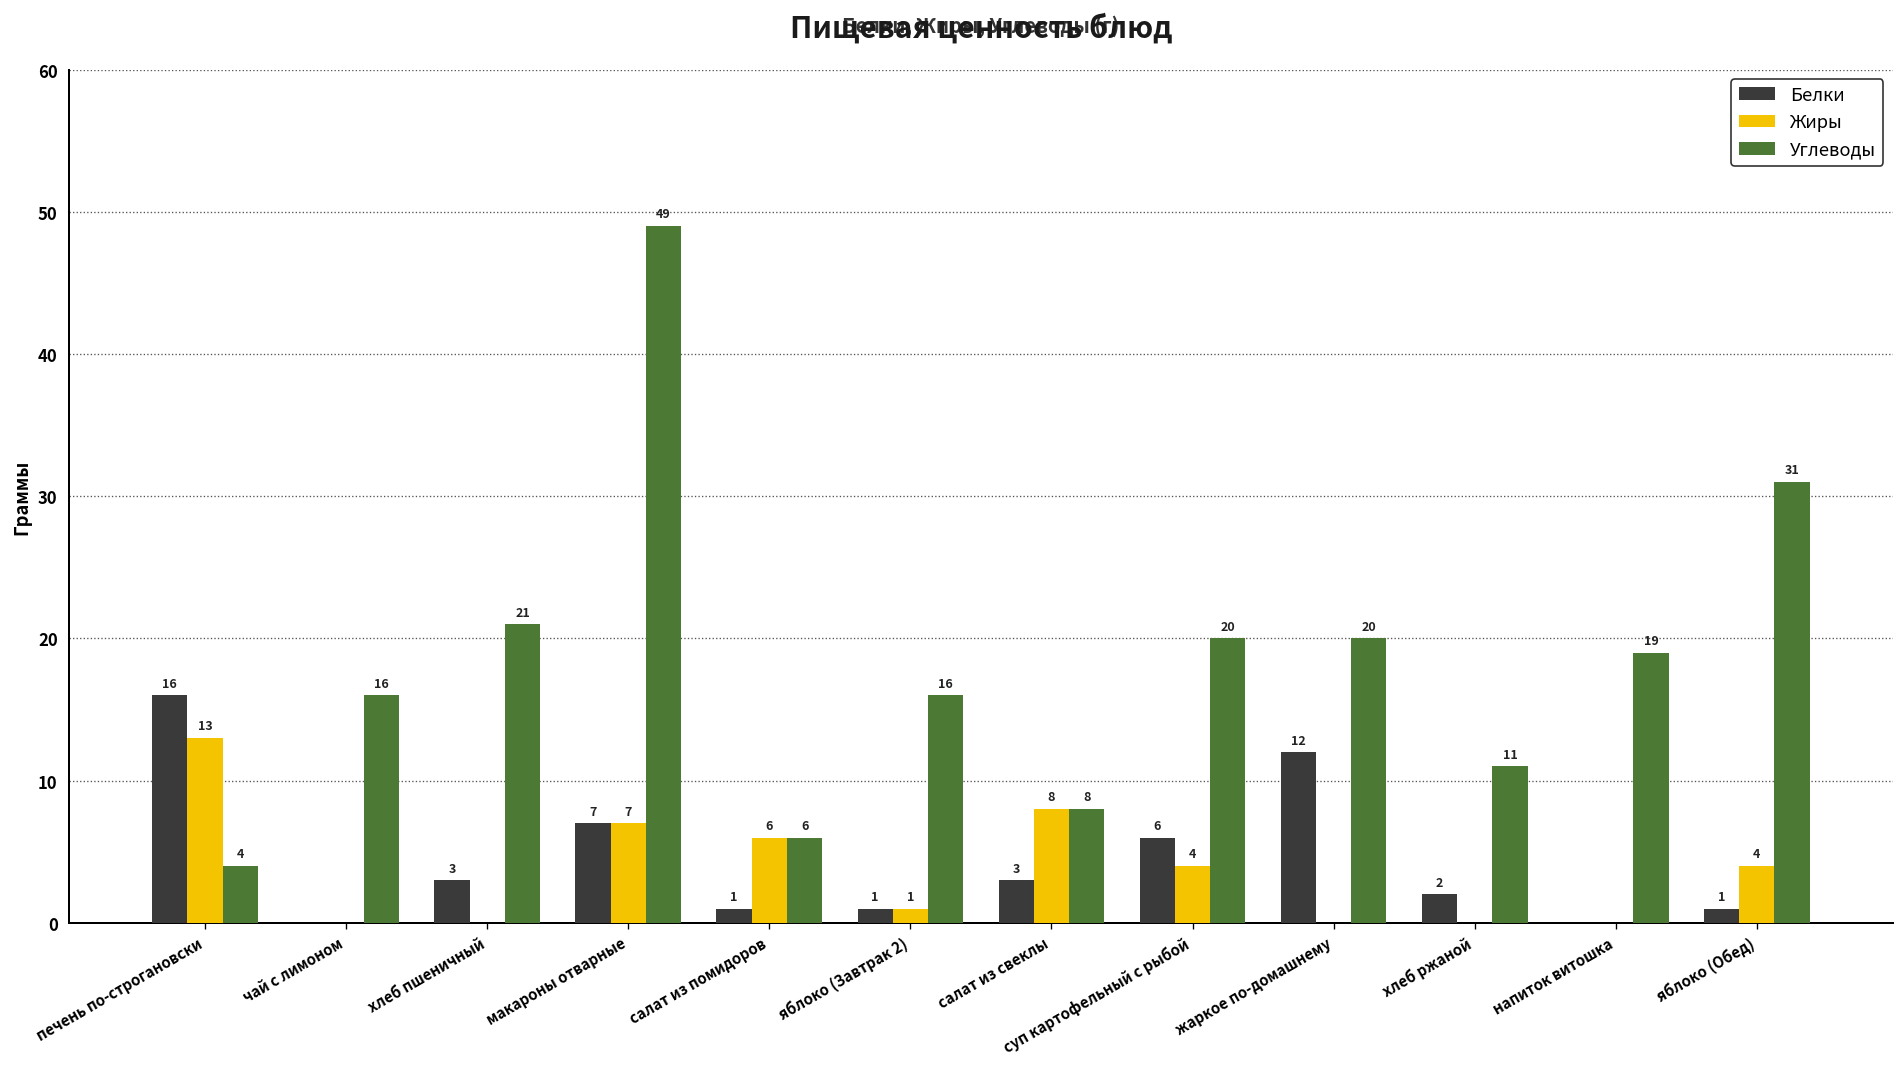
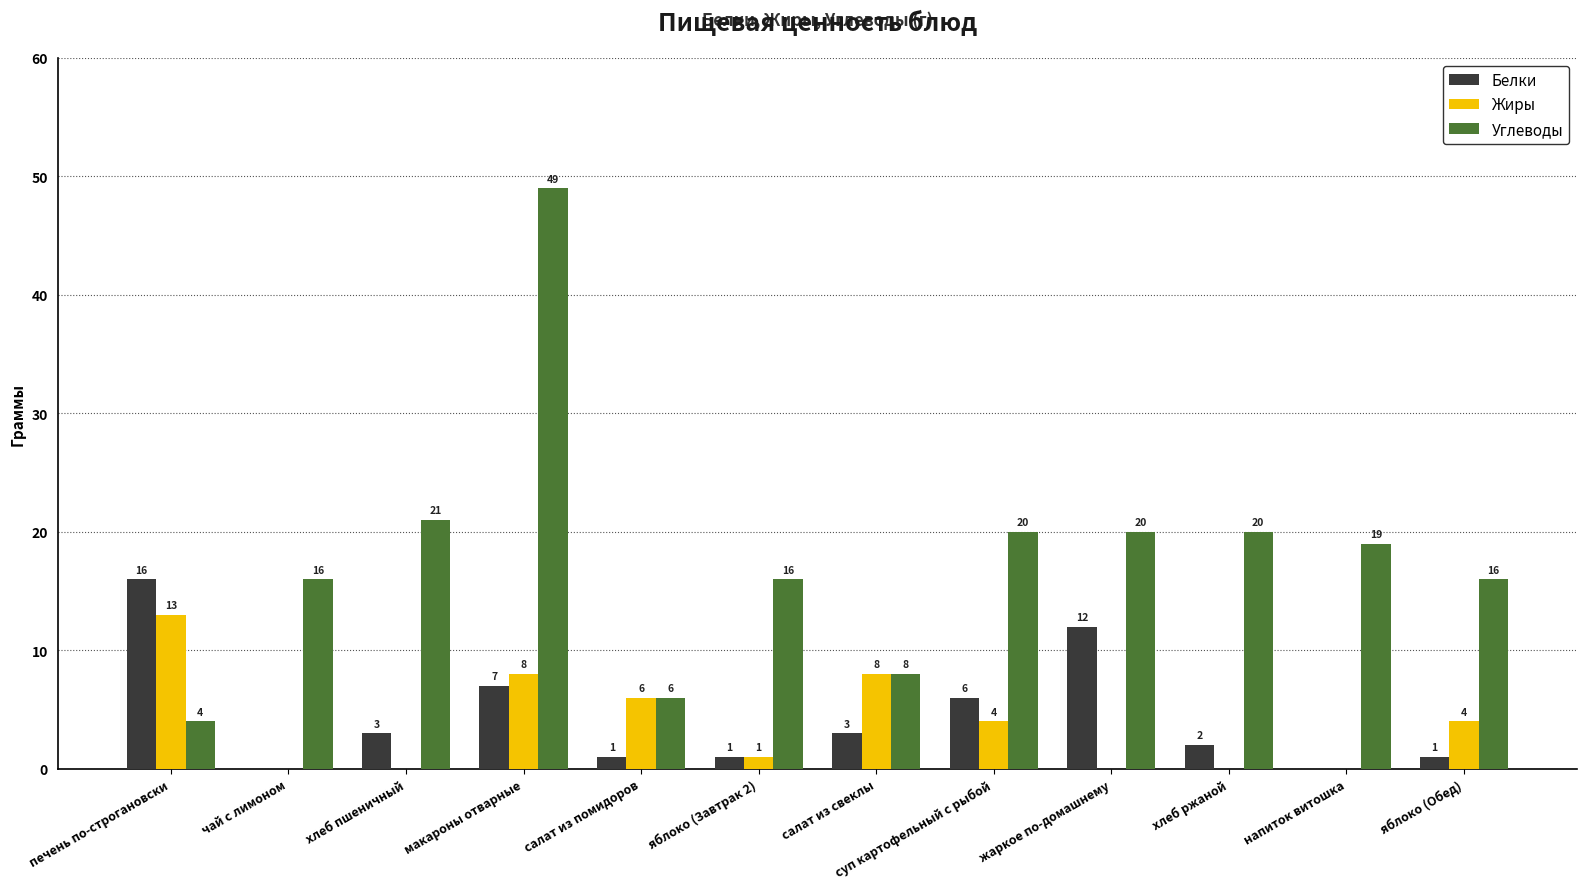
  {
    "Белки": {
      "печень по-строгановски": 16,
      "хлеб пшеничный": 3,
      "макароны отварные": 7,
      "салат из помидоров": 1,
      "яблоко (Завтрак 2)": 1,
      "салат из свеклы": 3,
      "суп картофельный с рыбой": 6,
      "жаркое по-домашнему": 12,
      "хлеб ржаной": 2,
      "яблоко (Обед)": 1
    },
    "Жиры": {
      "печень по-строгановски": 13,
-     "макароны отварные": 7,
+     "макароны отварные": 8,
      "салат из помидоров": 6,
      "яблоко (Завтрак 2)": 1,
      "салат из свеклы": 8,
      "суп картофельный с рыбой": 4,
      "яблоко (Обед)": 4
    },
    "Углеводы": {
      "печень по-строгановски": 4,
      "чай с лимоном": 16,
      "хлеб пшеничный": 21,
      "макароны отварные": 49,
      "салат из помидоров": 6,
      "яблоко (Завтрак 2)": 16,
      "салат из свеклы": 8,
      "суп картофельный с рыбой": 20,
      "жаркое по-домашнему": 20,
-     "хлеб ржаной": 11,
+     "хлеб ржаной": 20,
      "напиток витошка": 19,
-     "яблоко (Обед)": 31
+     "яблоко (Обед)": 16
    }
  }
